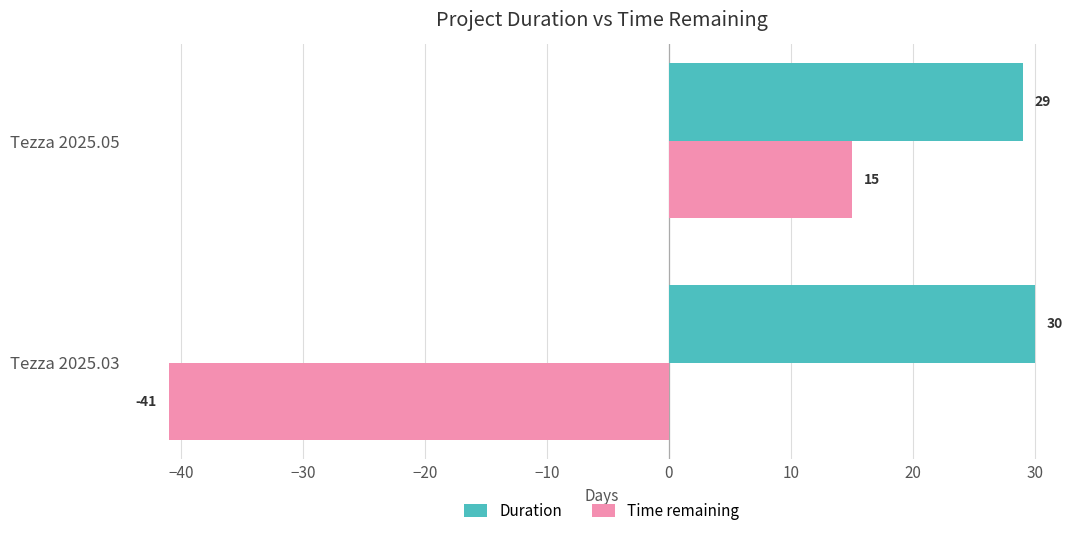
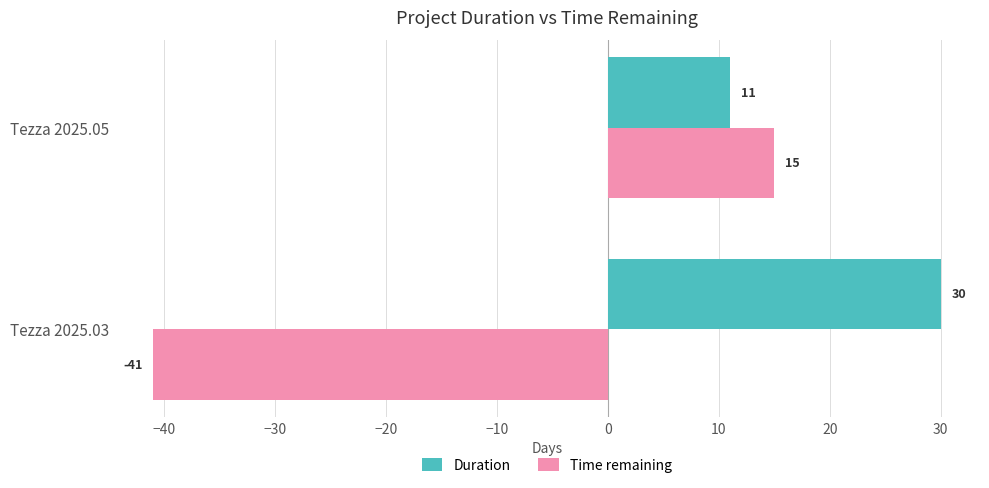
  {
    "Duration": {
-     "Tezza 2025.05": 29,
+     "Tezza 2025.05": 11,
      "Tezza 2025.03": 30
    },
    "Time remaining": {
      "Tezza 2025.05": 15,
      "Tezza 2025.03": -41
    }
  }
